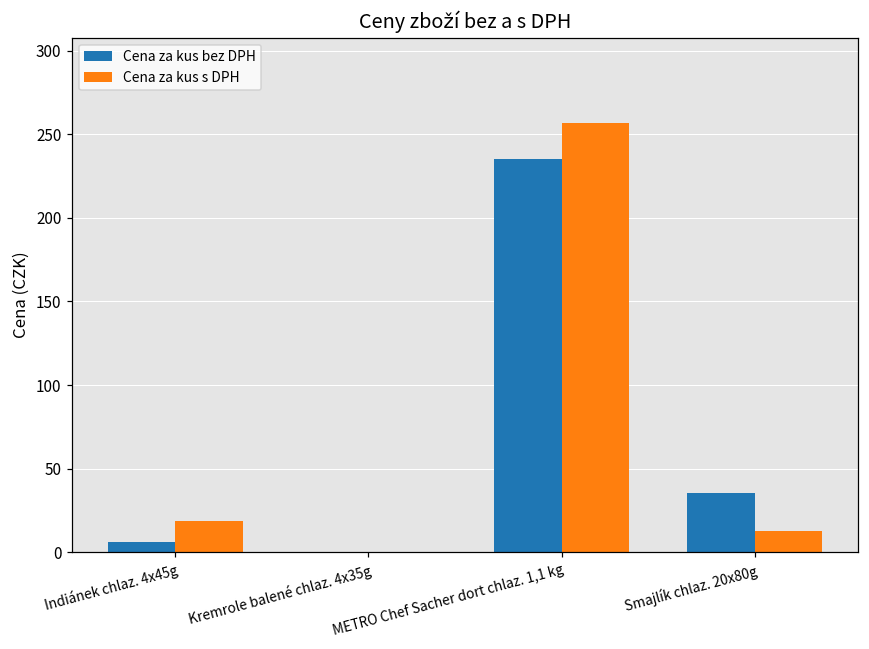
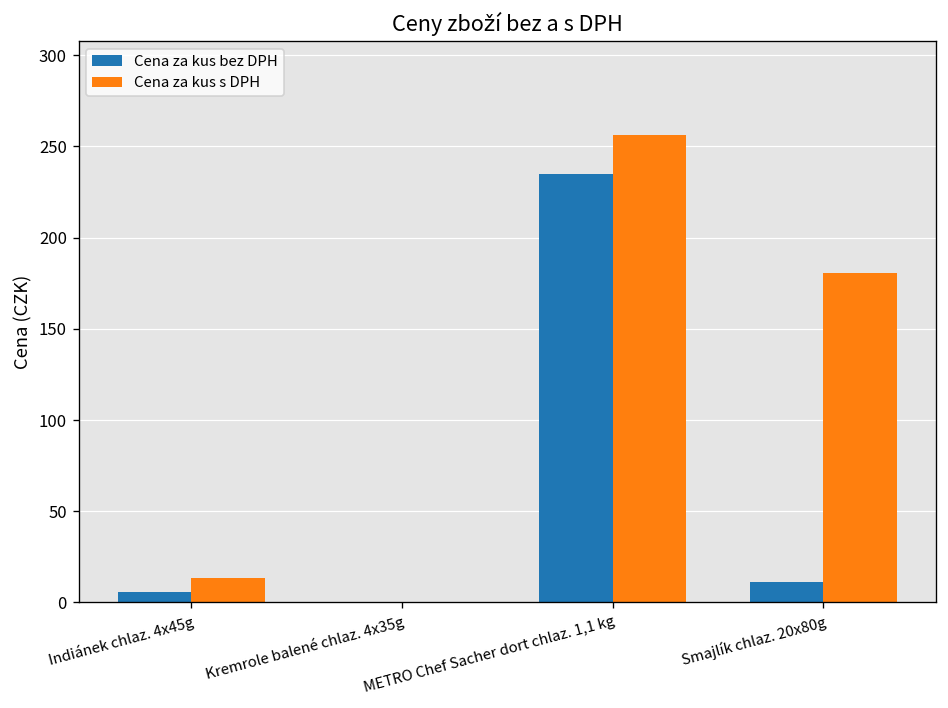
  {
    "Cena za kus bez DPH": {
      "Indiánek chlaz. 4x45g": 6,
      "Kremrole balené chlaz. 4x35g": 0,
      "METRO Chef Sacher dort chlaz. 1,1 kg": 235,
-     "Smajlík chlaz. 20x80g": 36
+     "Smajlík chlaz. 20x80g": 12
    },
    "Cena za kus s DPH": {
-     "Indiánek chlaz. 4x45g": 19,
+     "Indiánek chlaz. 4x45g": 13,
      "Kremrole balené chlaz. 4x35g": 0,
      "METRO Chef Sacher dort chlaz. 1,1 kg": 256,
-     "Smajlík chlaz. 20x80g": 13
+     "Smajlík chlaz. 20x80g": 181
    }
  }
